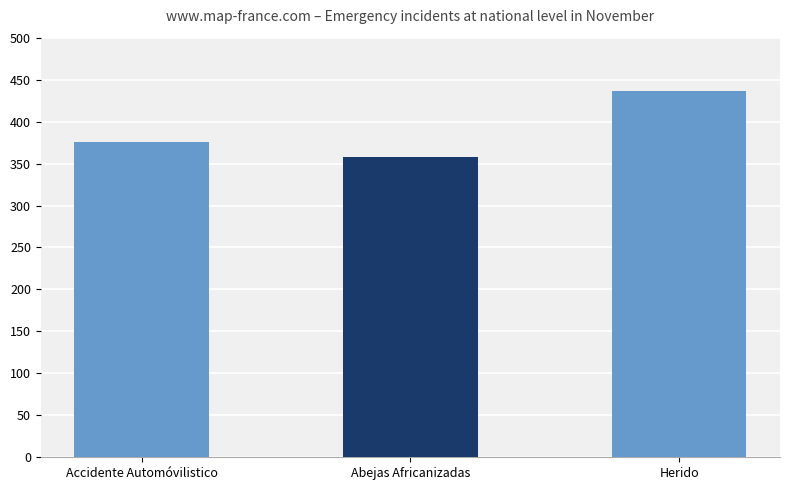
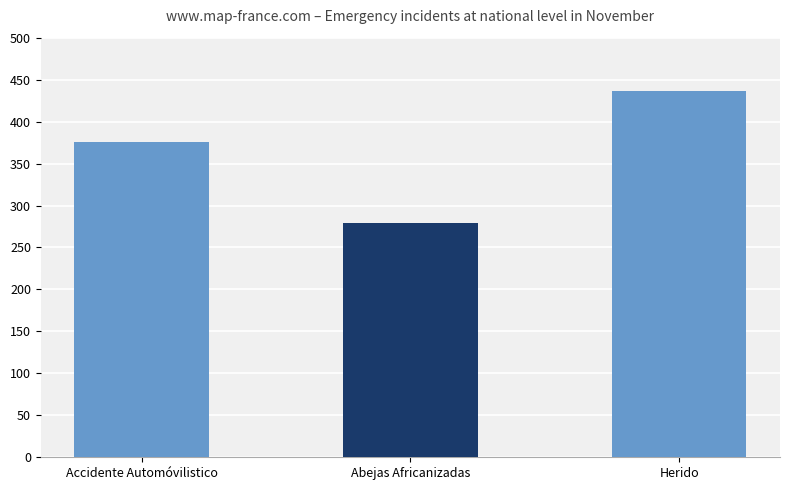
  {
    "Accidente Automóvilistico": 380,
-   "Abejas Africanizadas": 360,
+   "Abejas Africanizadas": 280,
    "Herido": 440
  }
